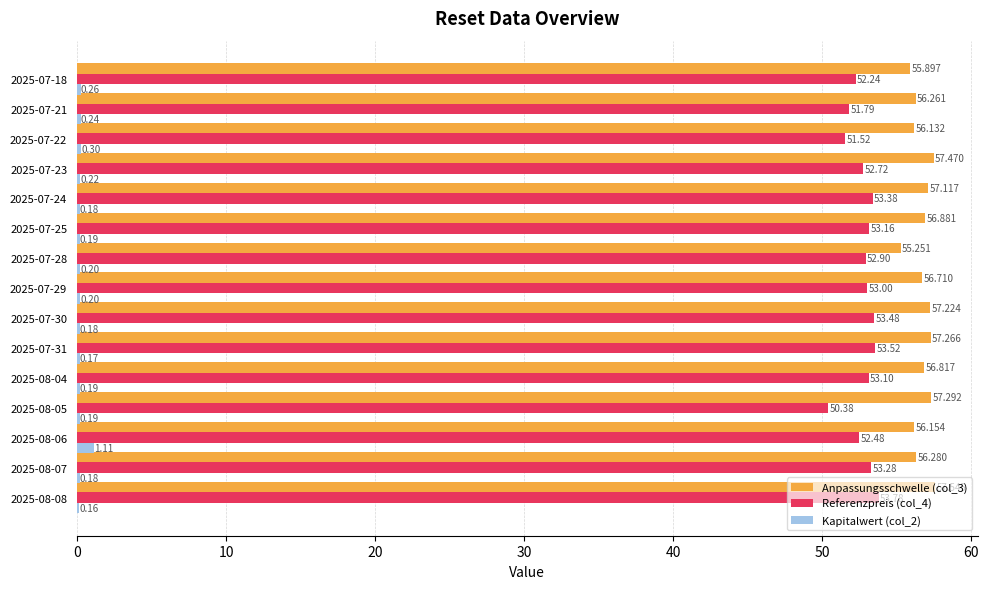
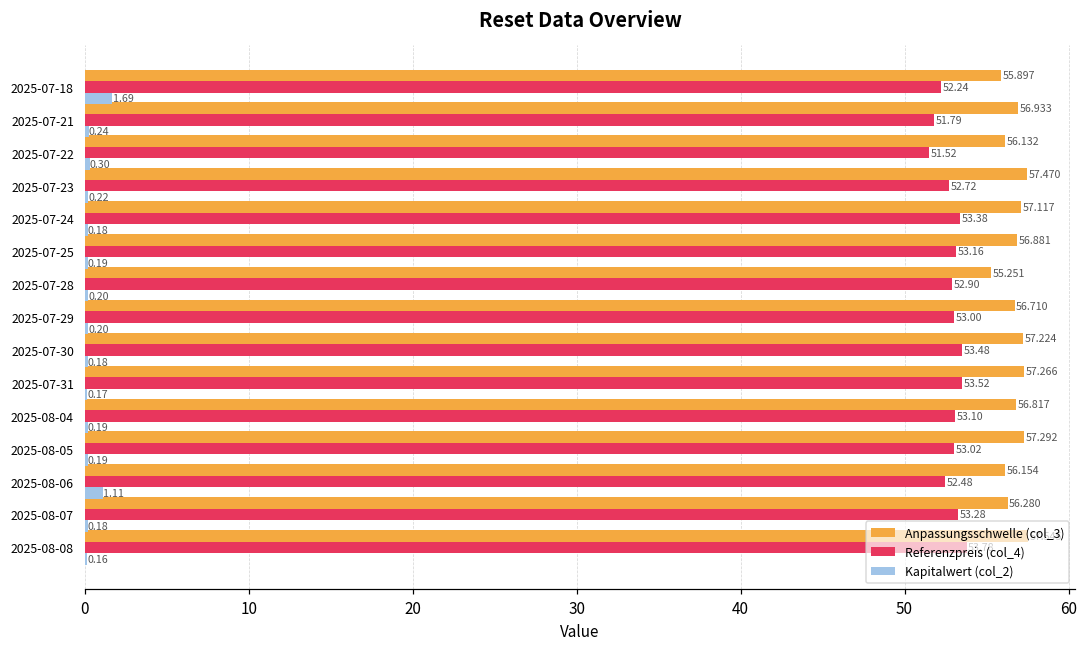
  {
    "Anpassungsschwelle (col_3)": {
      "2025-07-18": 55.897,
-     "2025-07-21": 56.261,
+     "2025-07-21": 56.933,
      "2025-07-22": 56.132,
      "2025-07-23": 57.470,
      "2025-07-24": 57.117,
      "2025-07-25": 56.881,
      "2025-07-28": 55.251,
      "2025-07-29": 56.710,
      "2025-07-30": 57.224,
      "2025-07-31": 57.266,
      "2025-08-04": 56.817,
      "2025-08-05": 57.292,
      "2025-08-06": 56.154,
      "2025-08-07": 56.280
    },
    "Referenzpreis (col_4)": {
      "2025-07-18": 52.24,
      "2025-07-21": 51.79,
      "2025-07-22": 51.52,
      "2025-07-23": 52.72,
      "2025-07-24": 53.38,
      "2025-07-25": 53.16,
      "2025-07-28": 52.90,
      "2025-07-29": 53.00,
      "2025-07-30": 53.48,
      "2025-07-31": 53.52,
      "2025-08-04": 53.10,
-     "2025-08-05": 50.38,
+     "2025-08-05": 53.02,
      "2025-08-06": 52.48,
      "2025-08-07": 53.28
    },
    "Kapitalwert (col_2)": {
-     "2025-07-18": 0.26,
+     "2025-07-18": 1.69,
      "2025-07-21": 0.24,
      "2025-07-22": 0.30,
      "2025-07-23": 0.22,
      "2025-07-24": 0.18,
      "2025-07-25": 0.19,
      "2025-07-28": 0.20,
      "2025-07-29": 0.20,
      "2025-07-30": 0.18,
      "2025-07-31": 0.17,
      "2025-08-04": 0.19,
      "2025-08-05": 0.19,
      "2025-08-06": 1.11,
      "2025-08-07": 0.18,
      "2025-08-08": 0.16
    }
  }
